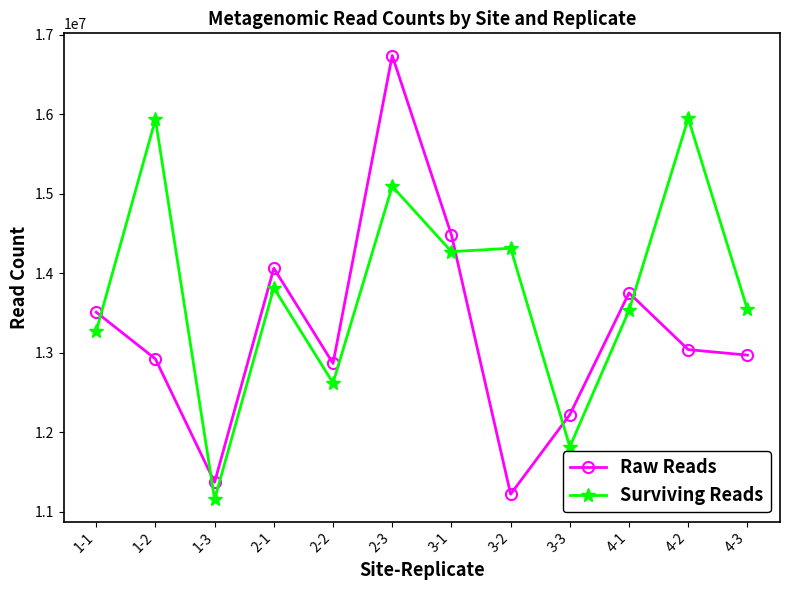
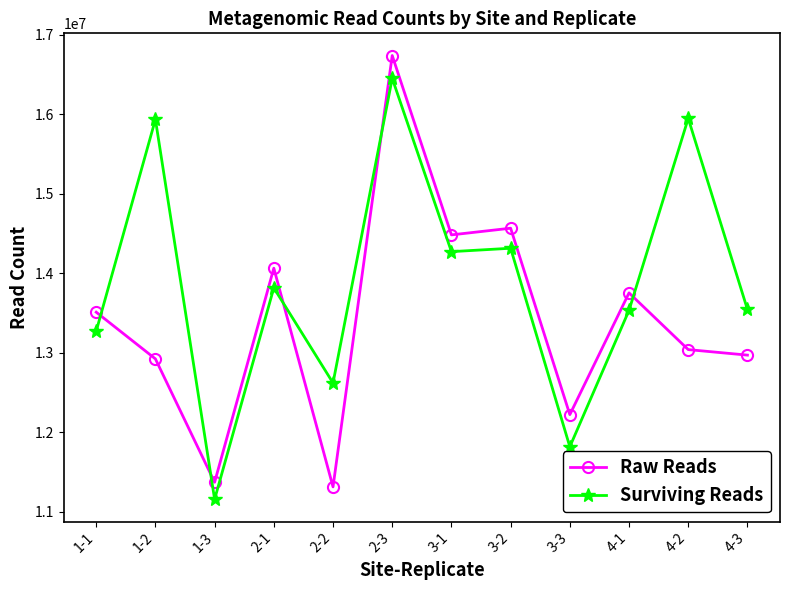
  {
    "Raw Reads": {
      "1-1": 13500000,
      "1-2": 12900000,
      "1-3": 11400000,
      "2-1": 14100000,
-     "2-2": 12900000,
+     "2-2": 11300000,
      "2-3": 16700000,
      "3-1": 14500000,
-     "3-2": 11200000,
+     "3-2": 14600000,
      "3-3": 12200000,
      "4-1": 13800000,
      "4-2": 13000000,
      "4-3": 13000000
    },
    "Surviving Reads": {
      "1-1": 13300000,
      "1-2": 15900000,
      "1-3": 11200000,
      "2-1": 13800000,
      "2-2": 12600000,
-     "2-3": 15100000,
+     "2-3": 16500000,
      "3-1": 14300000,
      "3-2": 14300000,
      "3-3": 11800000,
      "4-1": 13500000,
      "4-2": 15900000,
      "4-3": 13500000
    }
  }
